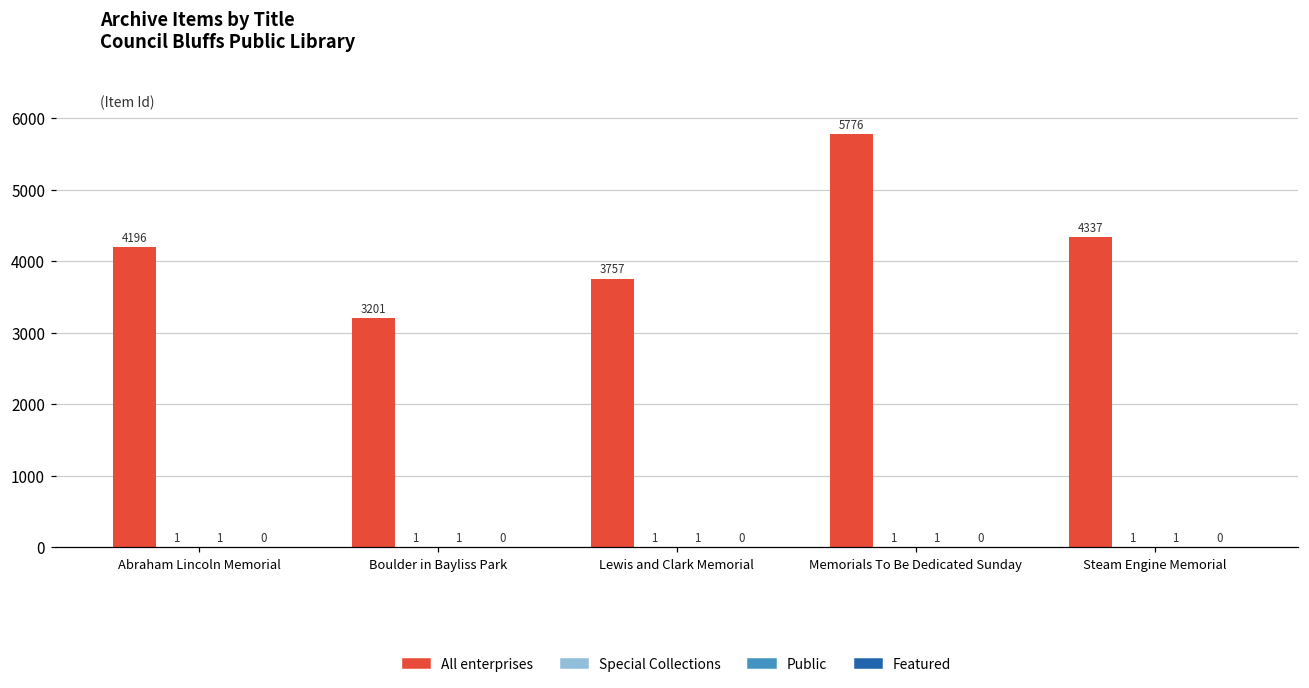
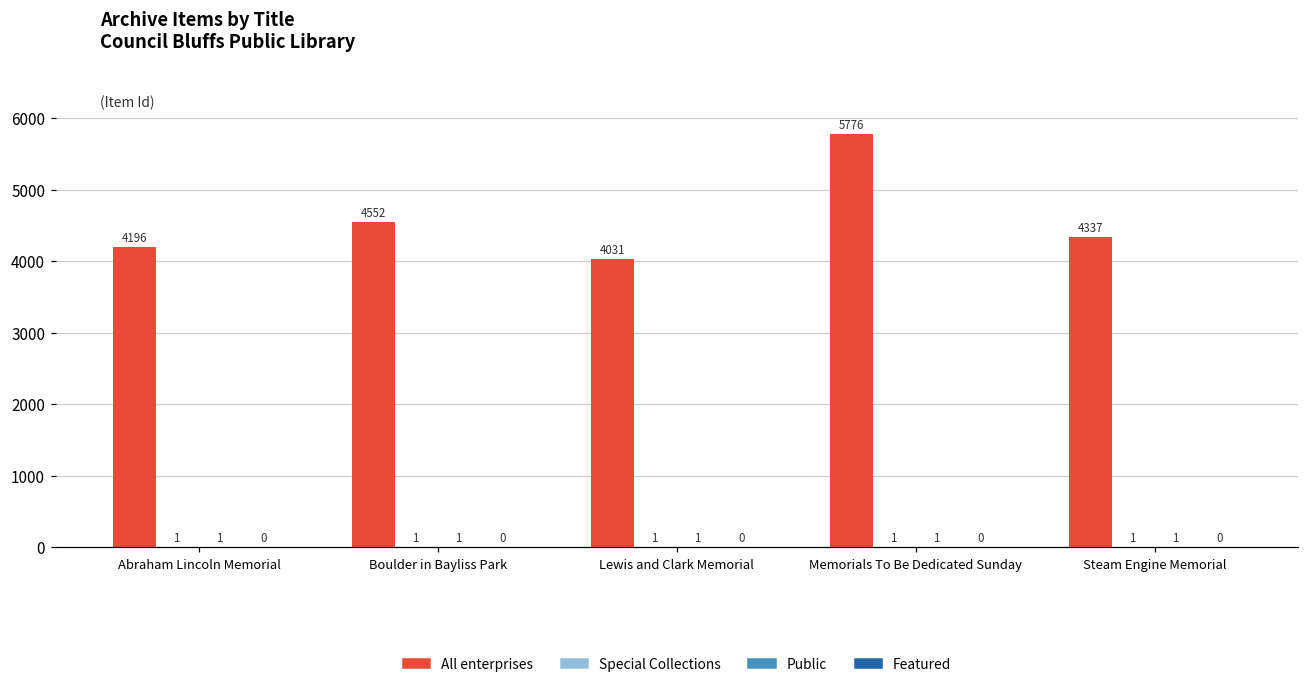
  {
    "All enterprises": {
      "Abraham Lincoln Memorial": 4196,
-     "Boulder in Bayliss Park": 3201,
-     "Lewis and Clark Memorial": 3757,
+     "Boulder in Bayliss Park": 4552,
+     "Lewis and Clark Memorial": 4031,
      "Memorials To Be Dedicated Sunday": 5776,
      "Steam Engine Memorial": 4337
    },
    "Special Collections": {
      "Abraham Lincoln Memorial": 1,
      "Boulder in Bayliss Park": 1,
      "Lewis and Clark Memorial": 1,
      "Memorials To Be Dedicated Sunday": 1,
      "Steam Engine Memorial": 1
    },
    "Public": {
      "Abraham Lincoln Memorial": 1,
      "Boulder in Bayliss Park": 1,
      "Lewis and Clark Memorial": 1,
      "Memorials To Be Dedicated Sunday": 1,
      "Steam Engine Memorial": 1
    },
    "Featured": {
      "Abraham Lincoln Memorial": 0,
      "Boulder in Bayliss Park": 0,
      "Lewis and Clark Memorial": 0,
      "Memorials To Be Dedicated Sunday": 0,
      "Steam Engine Memorial": 0
    }
  }
